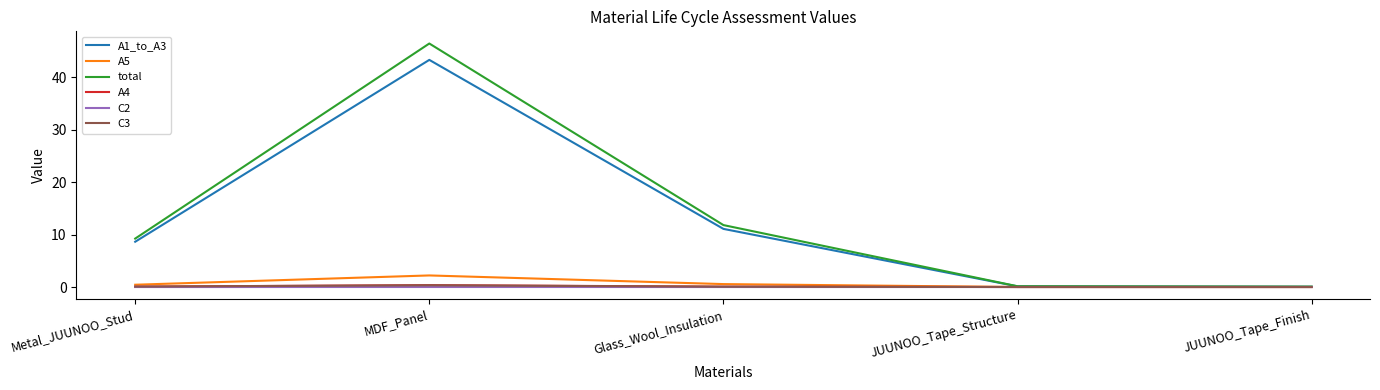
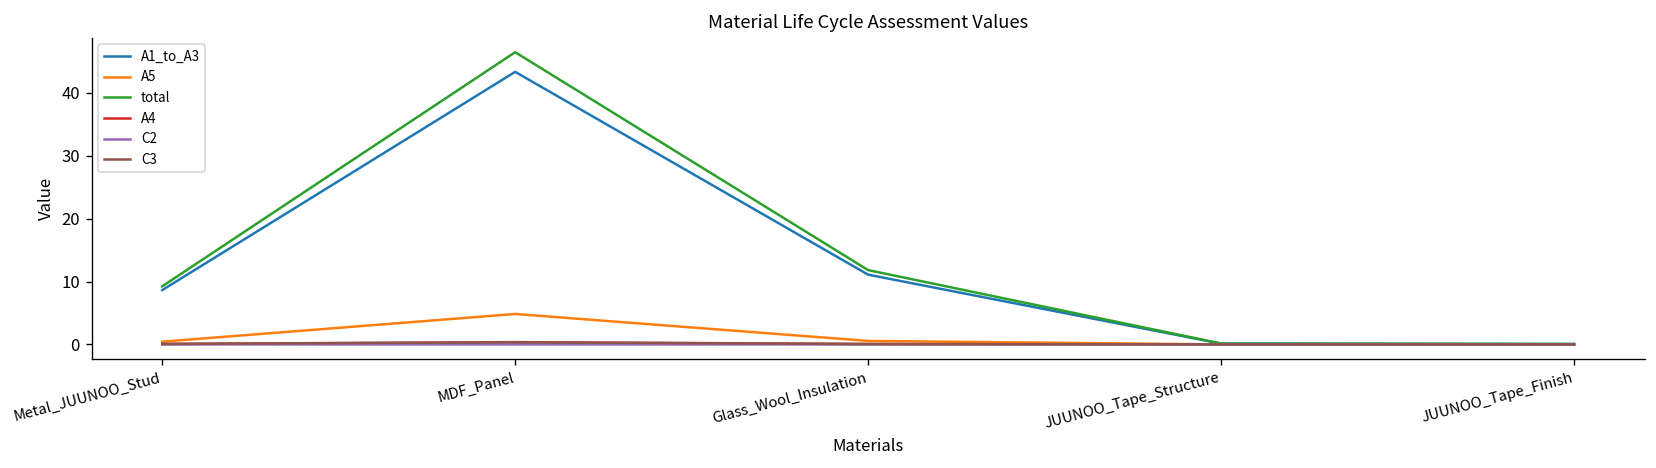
  {
    "A1_to_A3": {
      "Metal_JUUNOO_Stud": 9,
      "MDF_Panel": 43,
      "Glass_Wool_Insulation": 11
    },
    "A5": {
-     "MDF_Panel": 2,
+     "MDF_Panel": 5,
      "Glass_Wool_Insulation": 1
    },
    "total": {
      "Metal_JUUNOO_Stud": 9,
      "MDF_Panel": 46,
      "Glass_Wool_Insulation": 12
    }
  }
